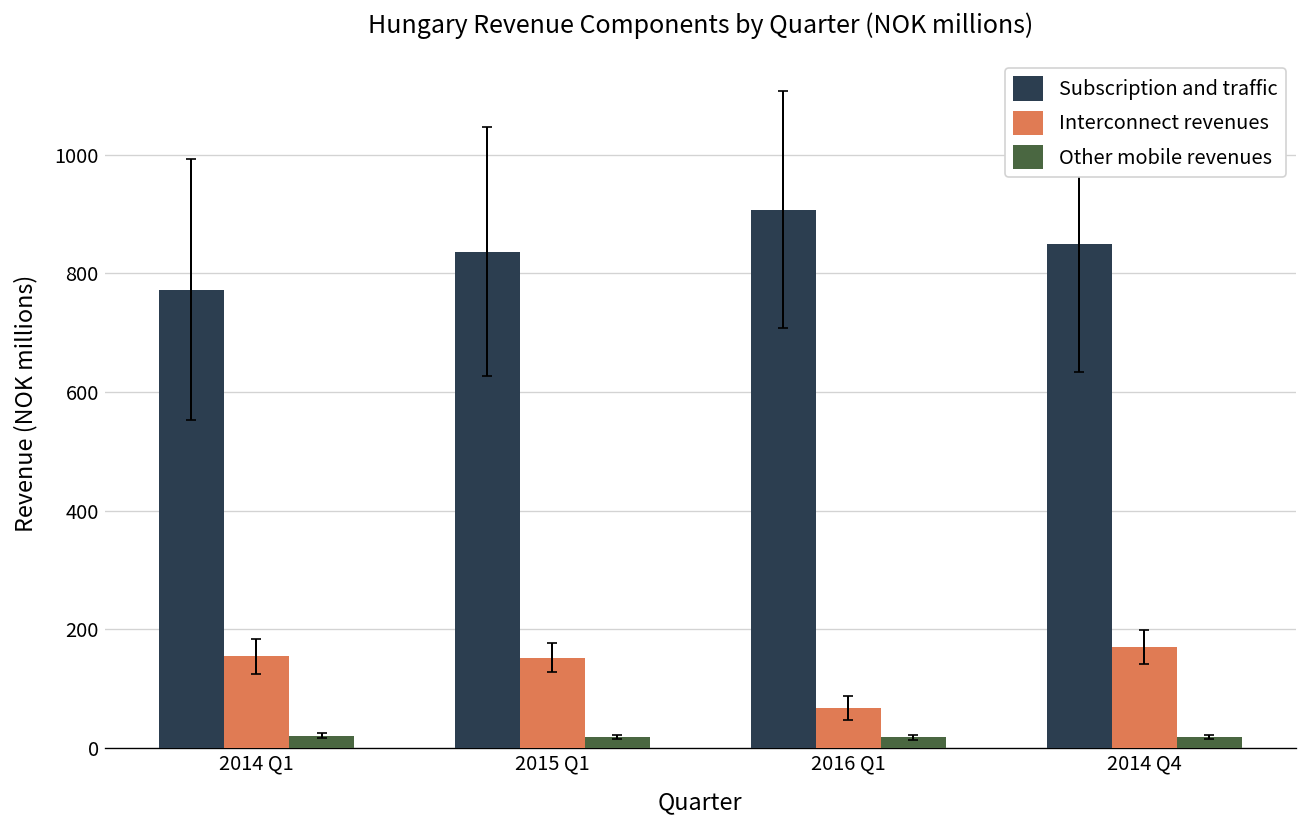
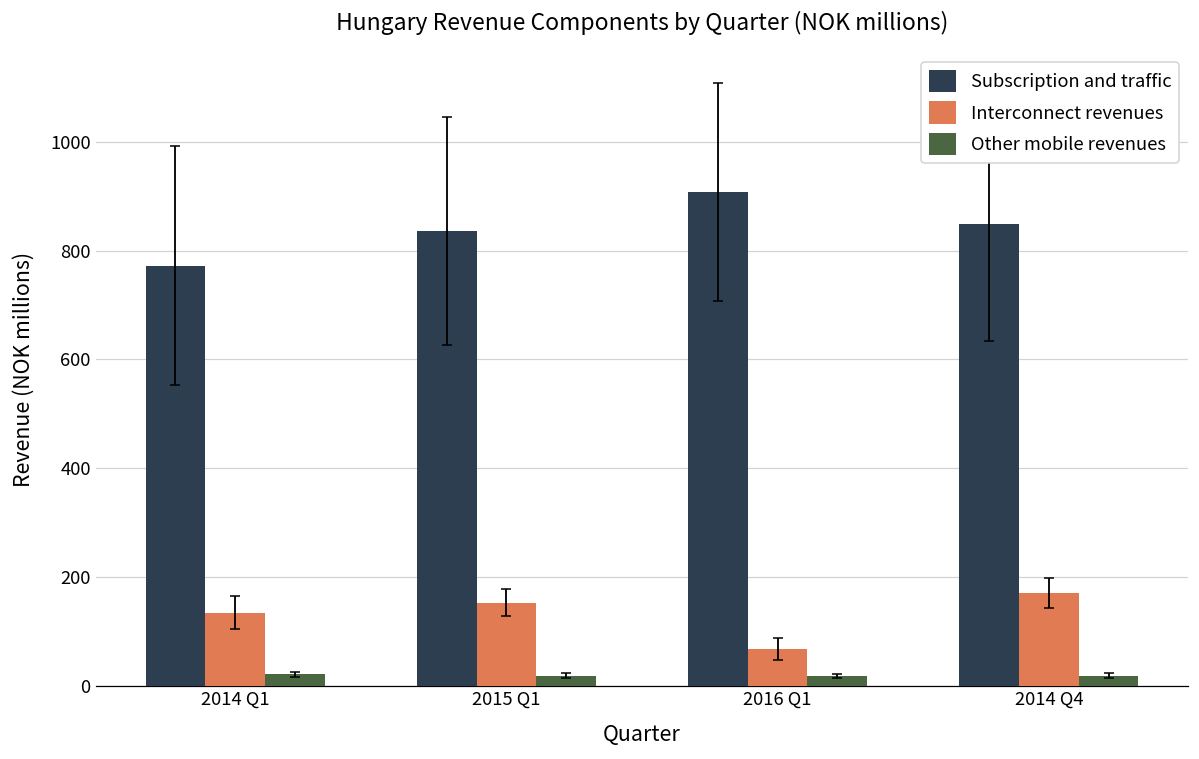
  {
    "Interconnect revenues": {
-     "2014 Q1": 150,
+     "2014 Q1": 130,
      "2015 Q1": 150,
      "2016 Q1": 70,
      "2014 Q4": 170
    }
  }
